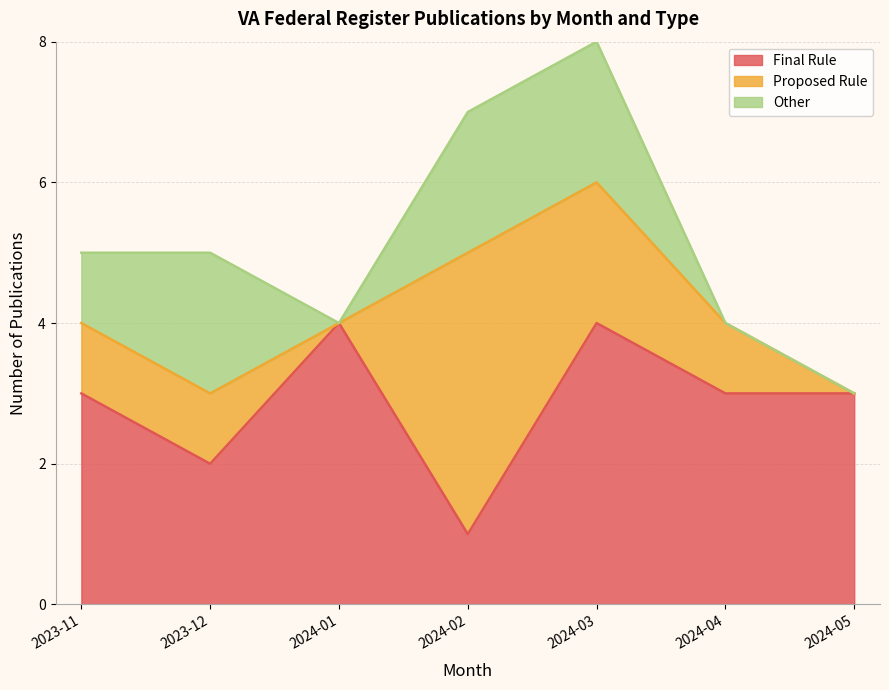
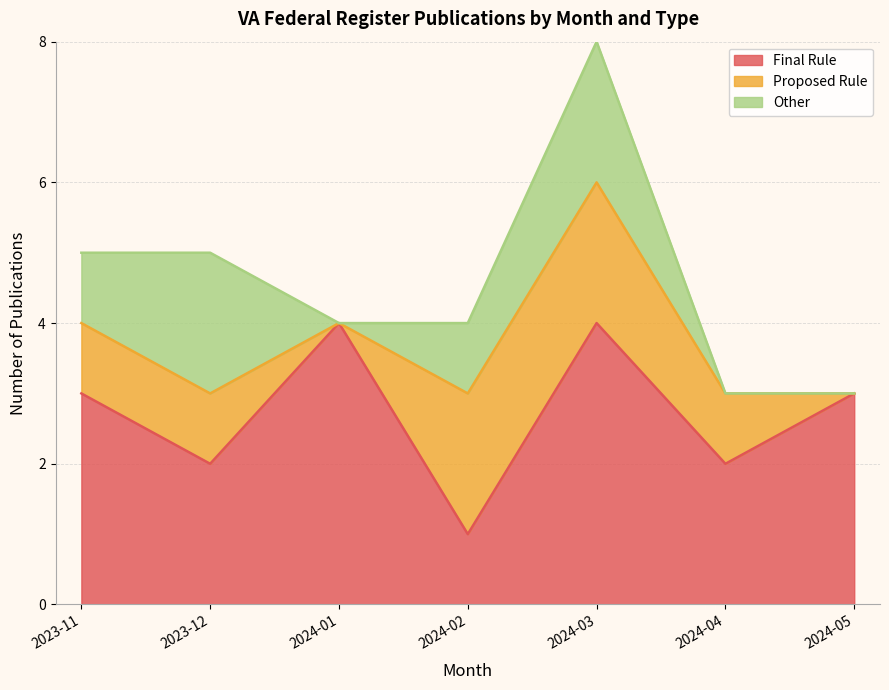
  {
    "Final Rule": {
      "2023-11": 3,
      "2023-12": 2,
      "2024-02": 1,
      "2024-03": 4,
-     "2024-04": 3
+     "2024-04": 2
    },
    "Proposed Rule": {
      "2023-11": 1,
      "2023-12": 1,
-     "2024-02": 4,
+     "2024-02": 2,
      "2024-03": 2
    },
    "Other": {
      "2023-11": 1,
      "2023-12": 2,
-     "2024-02": 2,
+     "2024-02": 1,
      "2024-03": 2
    }
  }
